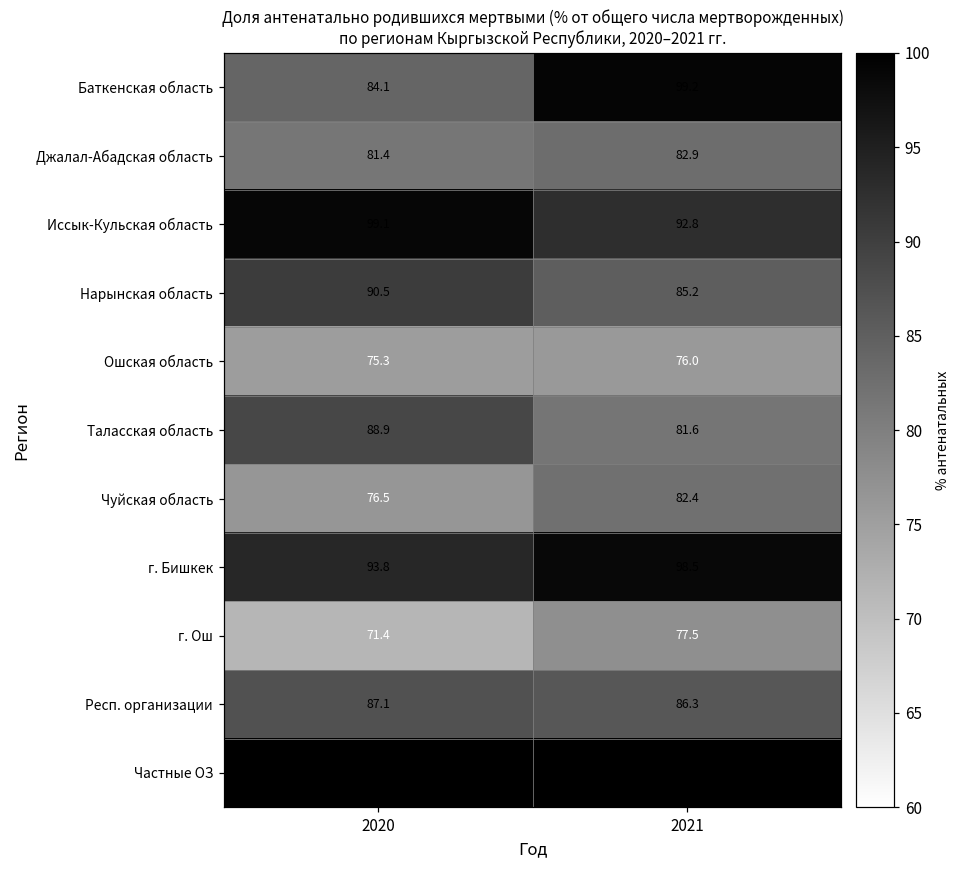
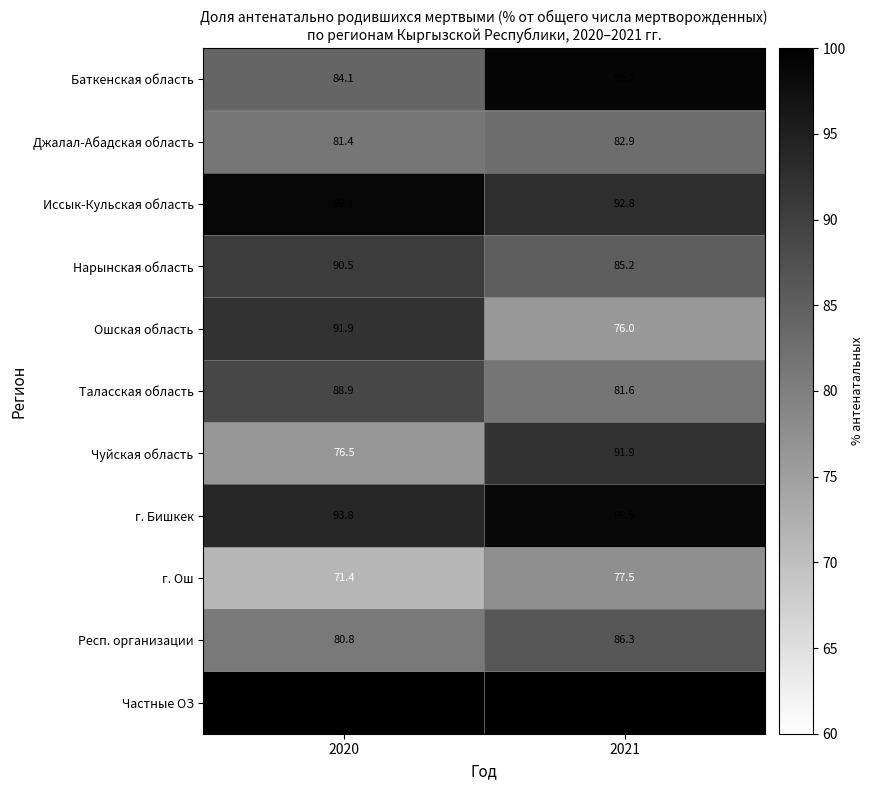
  {
    "Баткенская область": {
      "2020": 84.1
    },
    "Джалал-Абадская область": {
      "2020": 81.4,
      "2021": 82.9
    },
    "Нарынская область": {
      "2020": 90.5,
      "2021": 85.2
    },
    "Ошская область": {
-     "2020": 75.3,
+     "2020": 91.9,
      "2021": 76.0
    },
    "Таласская область": {
      "2020": 88.9,
      "2021": 81.6
    },
    "Чуйская область": {
      "2020": 76.5,
-     "2021": 82.4
+     "2021": 91.9
    },
    "г. Ош": {
      "2020": 71.4,
      "2021": 77.5
    },
    "Респ. организации": {
-     "2020": 87.1,
+     "2020": 80.8,
      "2021": 86.3
    }
  }
